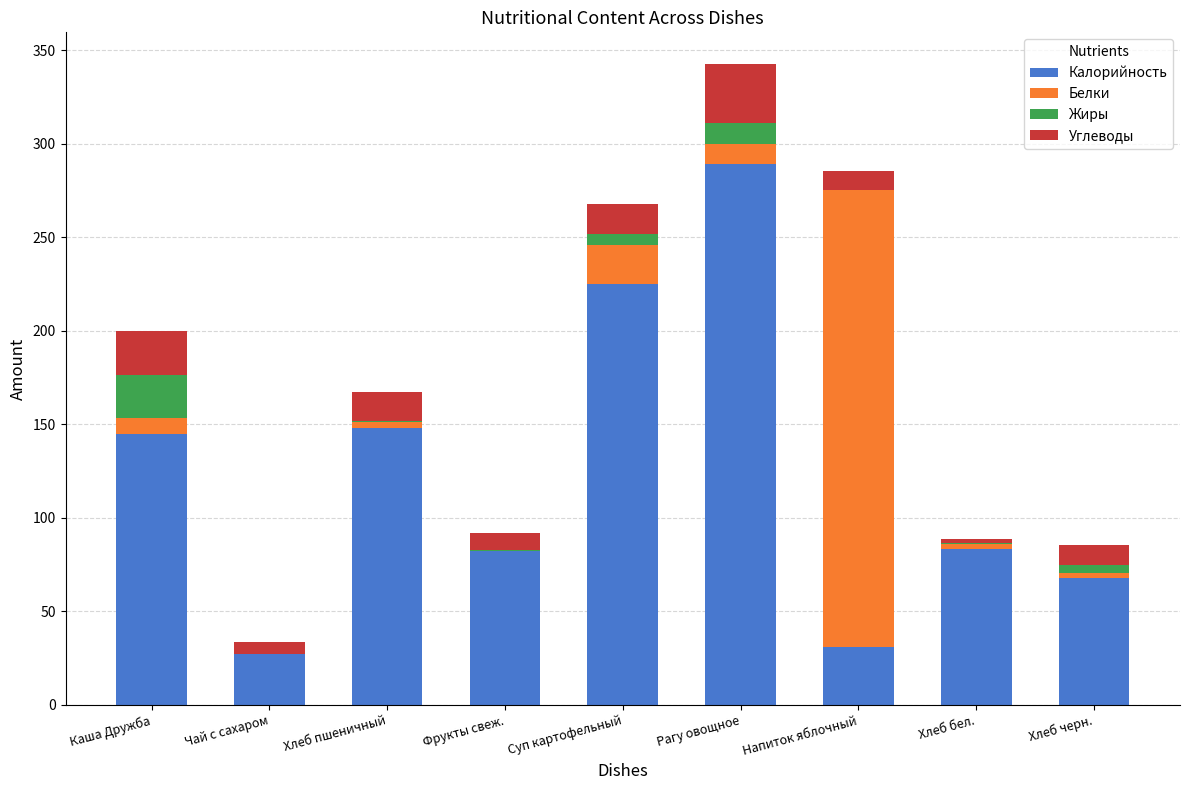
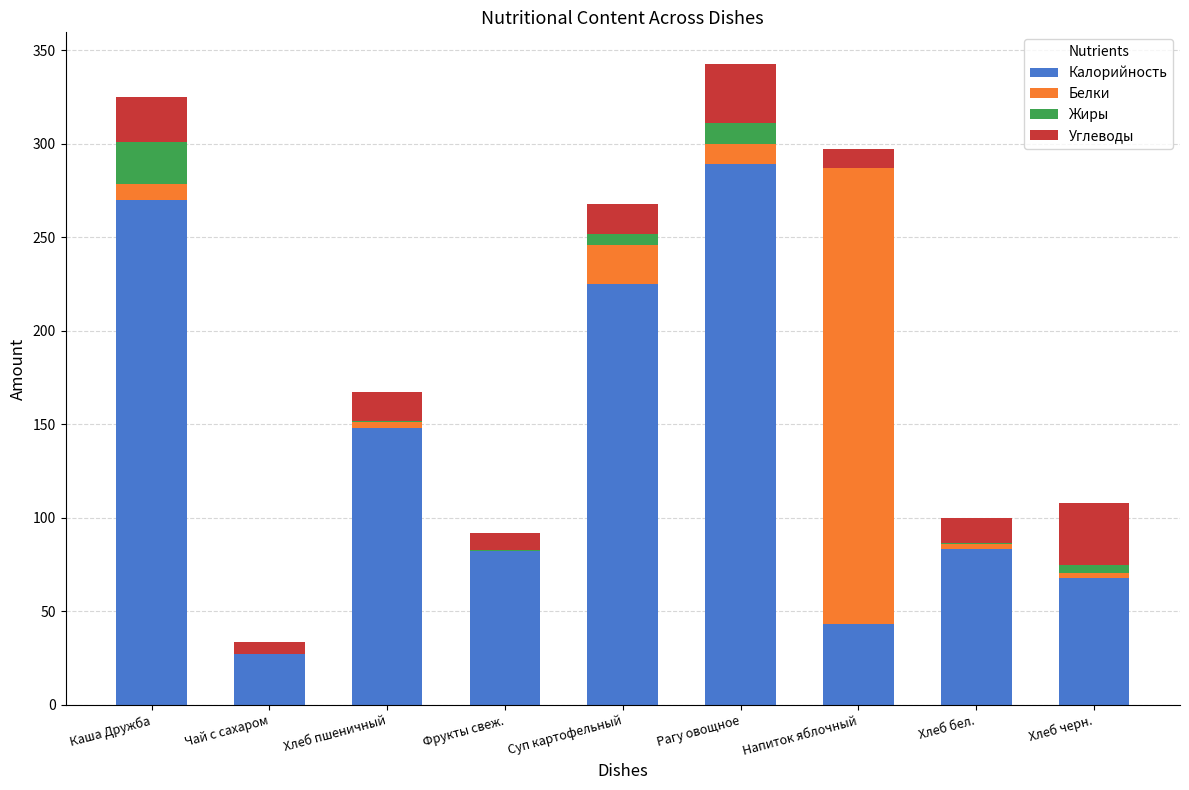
  {
    "Калорийность": {
-     "Каша Дружба": 145,
+     "Каша Дружба": 270,
      "Чай с сахаром": 27,
      "Хлеб пшеничный": 148,
      "Фрукты свеж.": 82,
      "Суп картофельный": 225,
      "Рагу овощное": 289,
-     "Напиток яблочный": 31,
+     "Напиток яблочный": 43,
      "Хлеб бел.": 83,
      "Хлеб черн.": 68
    },
    "Белки": {
      "Каша Дружба": 8,
      "Хлеб пшеничный": 3,
      "Суп картофельный": 21,
      "Рагу овощное": 11,
      "Напиток яблочный": 244,
      "Хлеб бел.": 3,
      "Хлеб черн.": 2
    },
    "Жиры": {
      "Каша Дружба": 23,
      "Чай с сахаром": 0,
      "Суп картофельный": 6,
      "Рагу овощное": 11,
      "Хлеб черн.": 4
    },
    "Углеводы": {
      "Каша Дружба": 24,
      "Чай с сахаром": 7,
      "Хлеб пшеничный": 15,
      "Фрукты свеж.": 9,
      "Суп картофельный": 16,
      "Рагу овощное": 31,
      "Напиток яблочный": 10,
-     "Хлеб бел.": 3,
-     "Хлеб черн.": 11
+     "Хлеб бел.": 13,
+     "Хлеб черн.": 33
    }
  }
